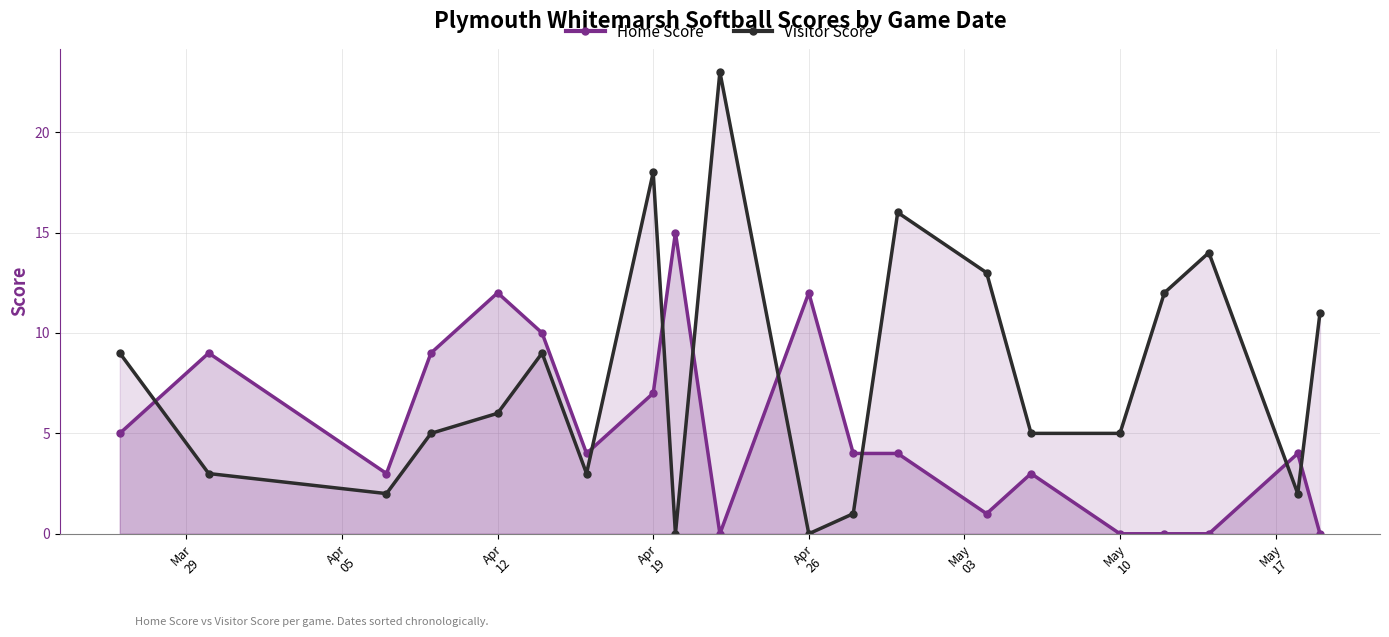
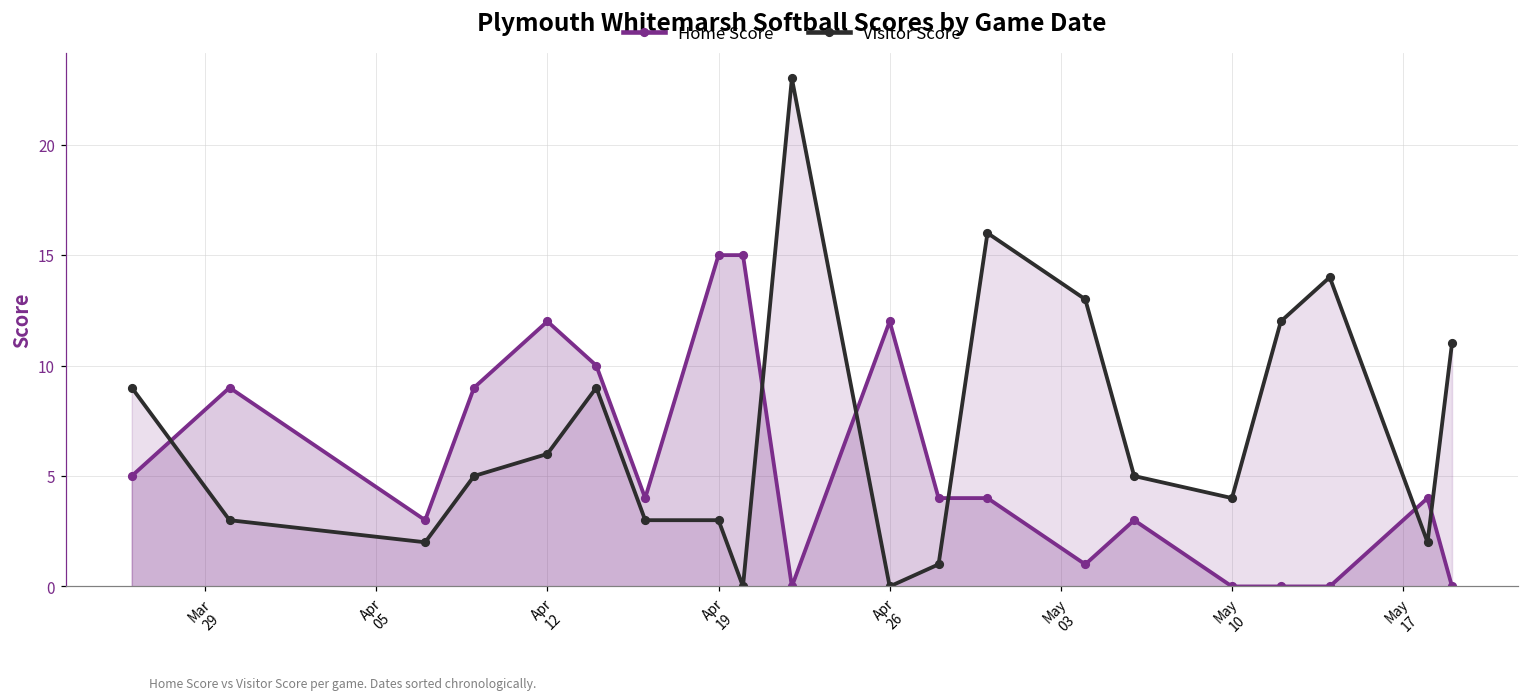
  {
    "Home Score": {
      "Apr 12": 12,
-     "Apr 19": 7,
+     "Apr 19": 15,
      "Apr 26": 12,
      "May 10": 0
    },
    "Visitor Score": {
      "Apr 12": 6,
-     "Apr 19": 18,
+     "Apr 19": 3,
      "Apr 26": 0,
-     "May 10": 5
+     "May 10": 4
    }
  }
